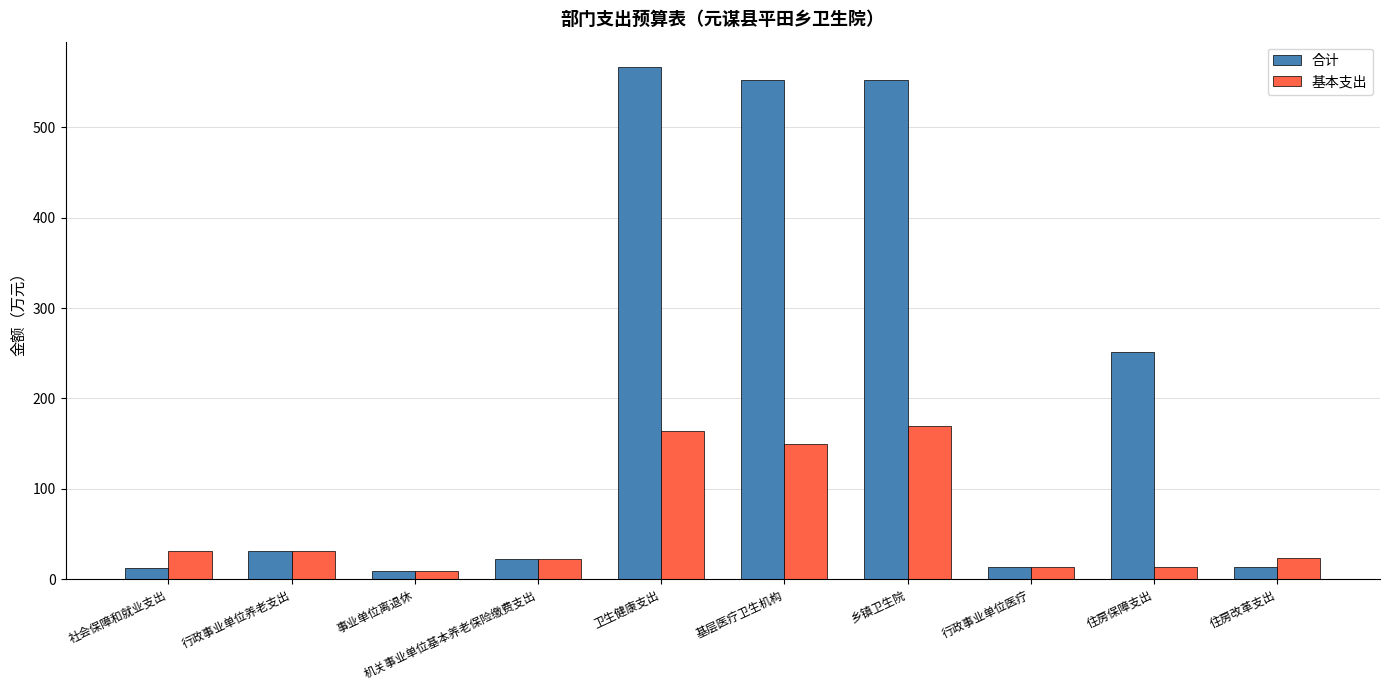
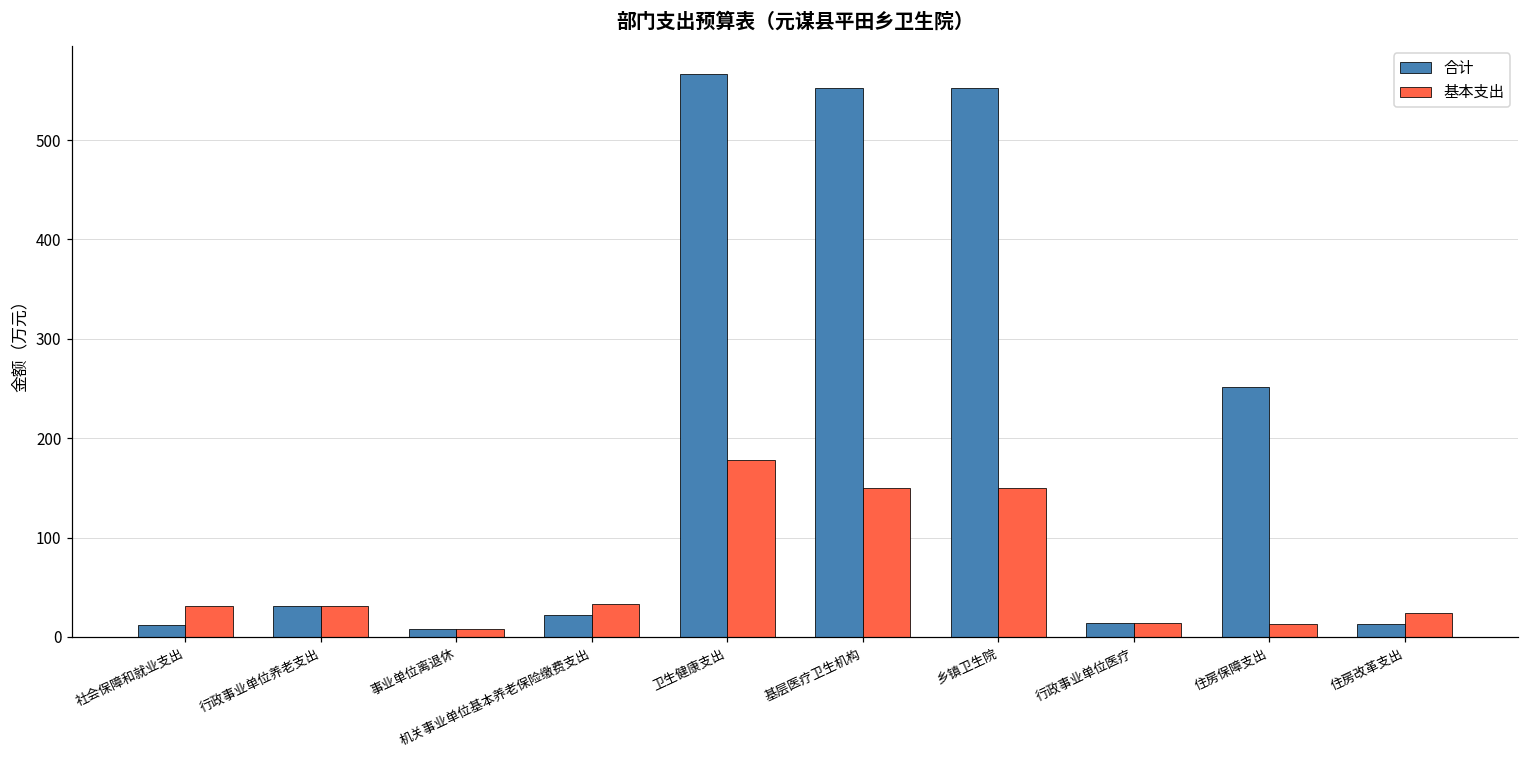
  {
    "合计": {
      "社会保障和就业支出": 10,
      "行政事业单位养老支出": 30,
      "事业单位离退休": 10,
      "机关事业单位基本养老保险缴费支出": 20,
      "卫生健康支出": 570,
      "基层医疗卫生机构": 550,
      "乡镇卫生院": 550,
      "行政事业单位医疗": 10,
      "住房保障支出": 250,
      "住房改革支出": 10
    },
    "基本支出": {
      "社会保障和就业支出": 30,
      "行政事业单位养老支出": 30,
      "事业单位离退休": 10,
-     "机关事业单位基本养老保险缴费支出": 20,
-     "卫生健康支出": 160,
+     "机关事业单位基本养老保险缴费支出": 30,
+     "卫生健康支出": 180,
      "基层医疗卫生机构": 150,
-     "乡镇卫生院": 170,
+     "乡镇卫生院": 150,
      "行政事业单位医疗": 10,
      "住房保障支出": 10,
      "住房改革支出": 20
    }
  }
